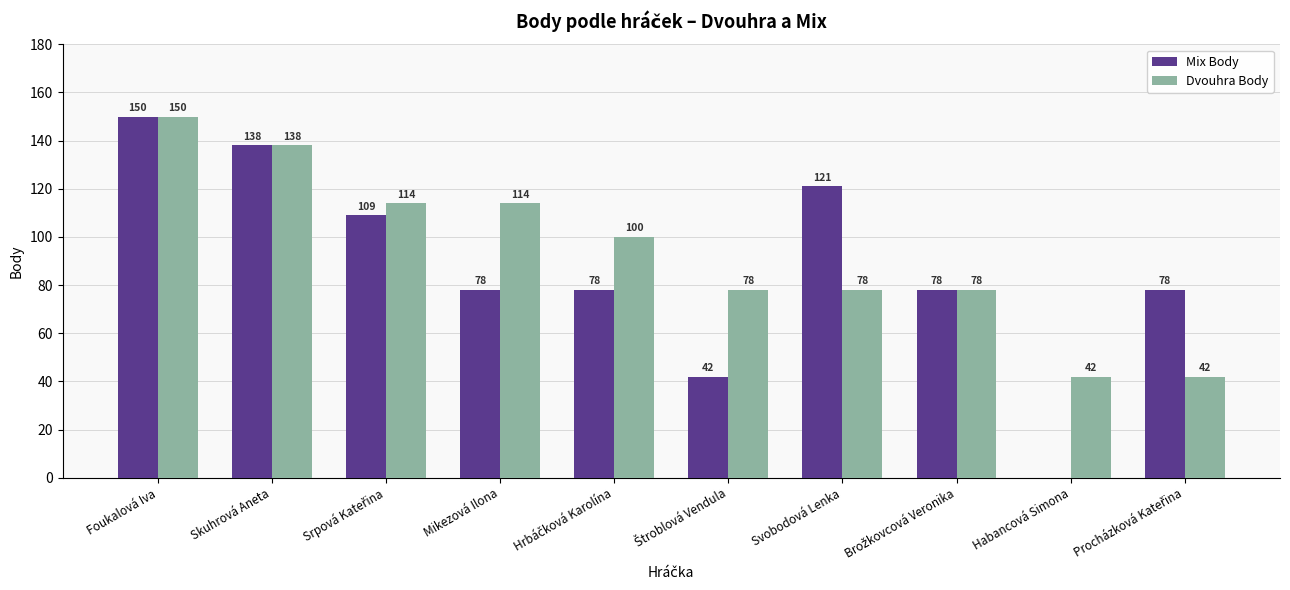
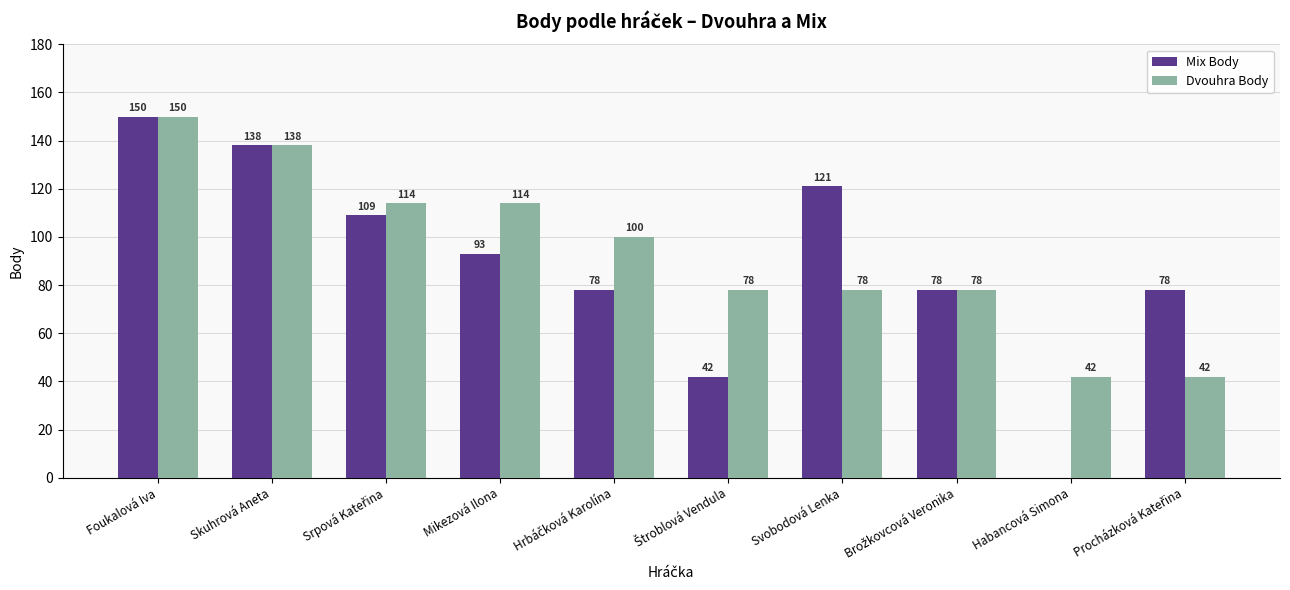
  {
    "Mix Body": {
      "Foukalová Iva": 150,
      "Skuhrová Aneta": 138,
      "Srpová Kateřina": 109,
-     "Mikezová Ilona": 78,
+     "Mikezová Ilona": 93,
      "Hrbáčková Karolína": 78,
      "Štroblová Vendula": 42,
      "Svobodová Lenka": 121,
      "Brožkovcová Veronika": 78,
      "Procházková Kateřina": 78
    },
    "Dvouhra Body": {
      "Foukalová Iva": 150,
      "Skuhrová Aneta": 138,
      "Srpová Kateřina": 114,
      "Mikezová Ilona": 114,
      "Hrbáčková Karolína": 100,
      "Štroblová Vendula": 78,
      "Svobodová Lenka": 78,
      "Brožkovcová Veronika": 78,
      "Habancová Simona": 42,
      "Procházková Kateřina": 42
    }
  }
